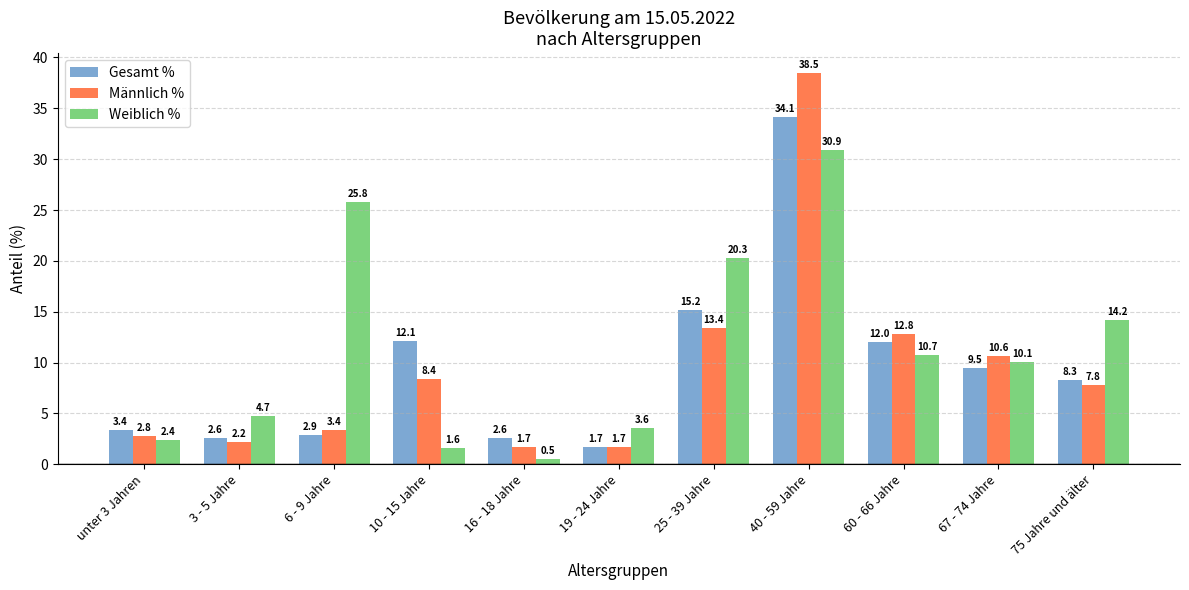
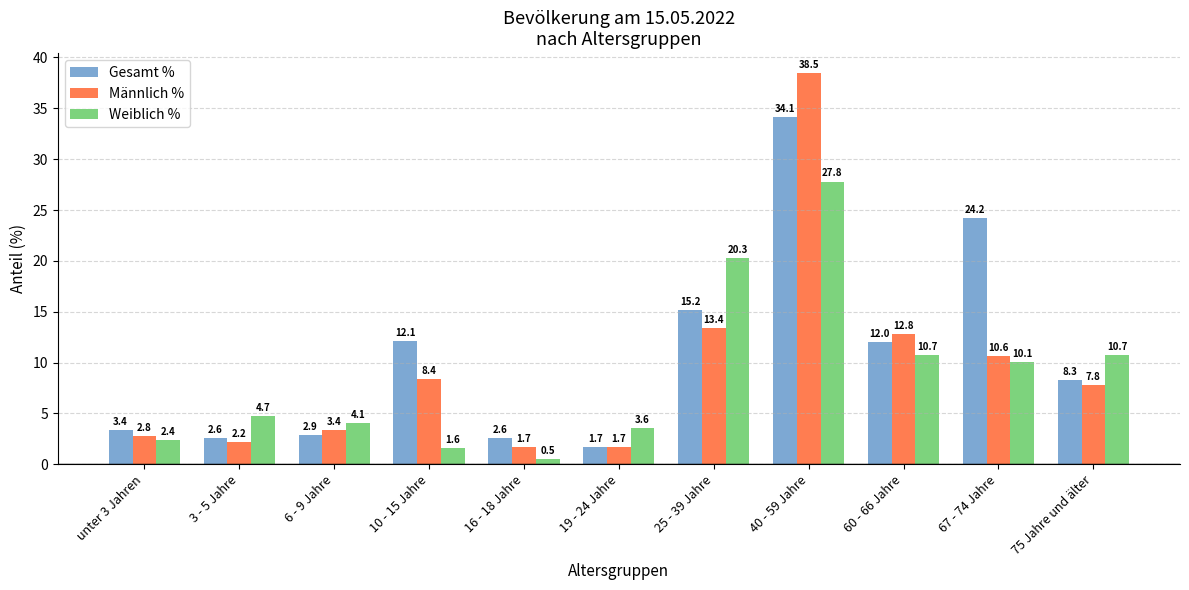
  {
    "Gesamt %": {
      "unter 3 Jahren": 3.4,
      "3 - 5 Jahre": 2.6,
      "6 - 9 Jahre": 2.9,
      "10 - 15 Jahre": 12.1,
      "16 - 18 Jahre": 2.6,
      "19 - 24 Jahre": 1.7,
      "25 - 39 Jahre": 15.2,
      "40 - 59 Jahre": 34.1,
      "60 - 66 Jahre": 12.0,
-     "67 - 74 Jahre": 9.5,
+     "67 - 74 Jahre": 24.2,
      "75 Jahre und älter": 8.3
    },
    "Männlich %": {
      "unter 3 Jahren": 2.8,
      "3 - 5 Jahre": 2.2,
      "6 - 9 Jahre": 3.4,
      "10 - 15 Jahre": 8.4,
      "16 - 18 Jahre": 1.7,
      "19 - 24 Jahre": 1.7,
      "25 - 39 Jahre": 13.4,
      "40 - 59 Jahre": 38.5,
      "60 - 66 Jahre": 12.8,
      "67 - 74 Jahre": 10.6,
      "75 Jahre und älter": 7.8
    },
    "Weiblich %": {
      "unter 3 Jahren": 2.4,
      "3 - 5 Jahre": 4.7,
-     "6 - 9 Jahre": 25.8,
+     "6 - 9 Jahre": 4.1,
      "10 - 15 Jahre": 1.6,
      "16 - 18 Jahre": 0.5,
      "19 - 24 Jahre": 3.6,
      "25 - 39 Jahre": 20.3,
-     "40 - 59 Jahre": 30.9,
+     "40 - 59 Jahre": 27.8,
      "60 - 66 Jahre": 10.7,
      "67 - 74 Jahre": 10.1,
-     "75 Jahre und älter": 14.2
+     "75 Jahre und älter": 10.7
    }
  }
